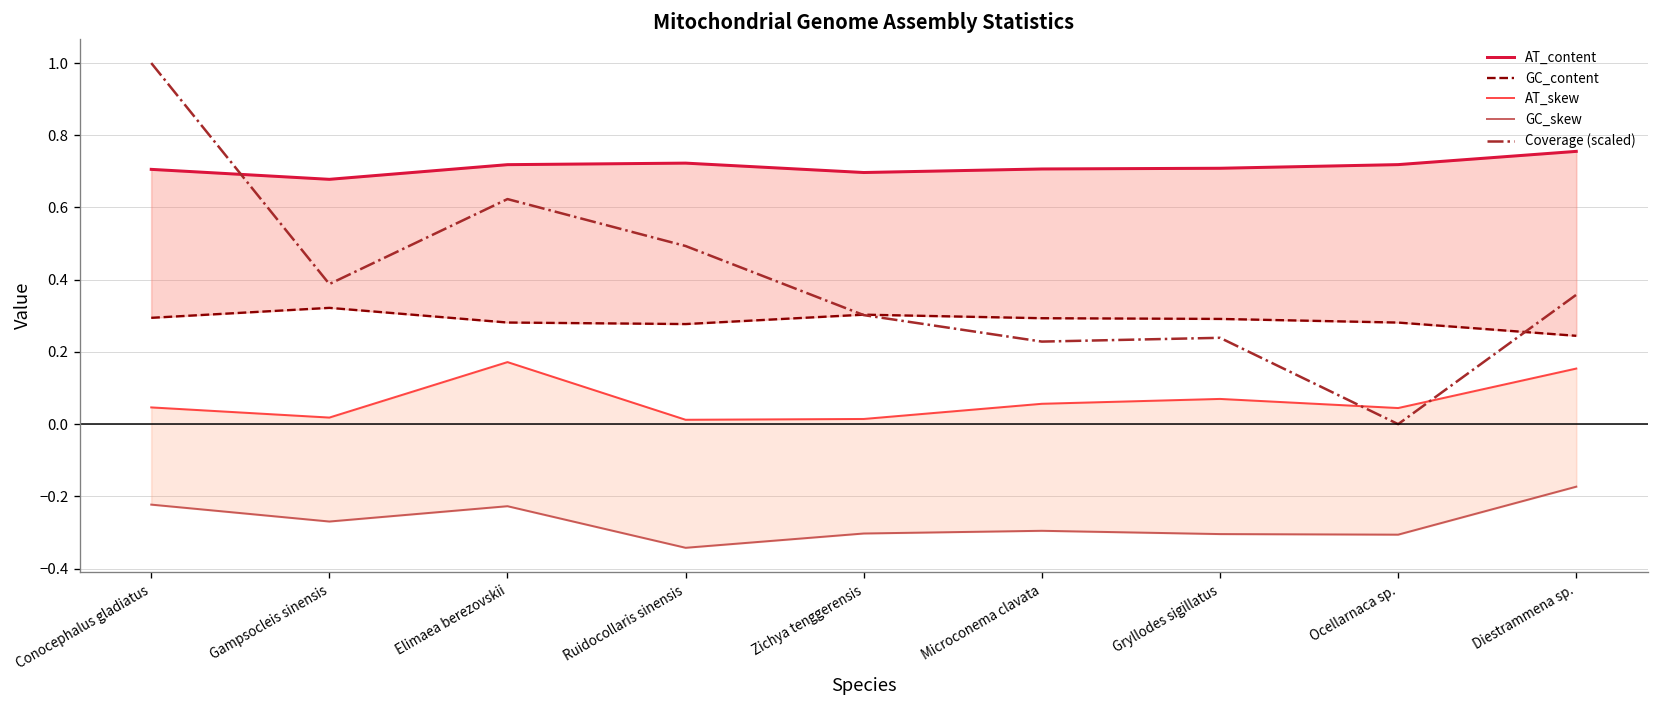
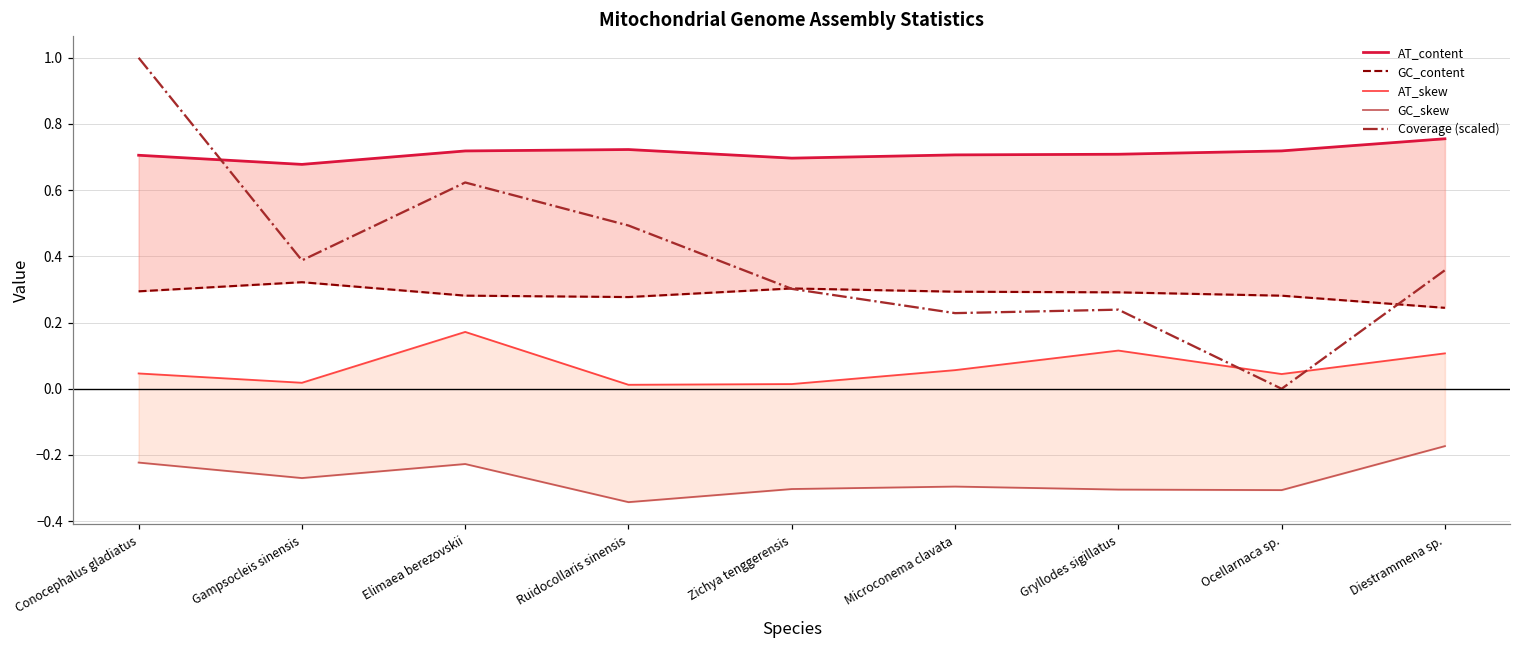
  {
    "GC_content": {
      "Conocephalus gladiatus": 0.29,
      "Gampsocleis sinensis": 0.32,
      "Elimaea berezovskii": 0.28,
      "Ruidocollaris sinensis": 0.28,
      "Microconema clavata": 0.29,
      "Gryllodes sigillatus": 0.29,
      "Ocellarnaca sp.": 0.28,
      "Diestrammena sp.": 0.24
    },
    "AT_skew": {
      "Conocephalus gladiatus": 0.05,
      "Gampsocleis sinensis": 0.02,
      "Elimaea berezovskii": 0.17,
      "Ruidocollaris sinensis": 0.01,
      "Zichya tenggerensis": 0.01,
      "Microconema clavata": 0.06,
-     "Gryllodes sigillatus": 0.07,
+     "Gryllodes sigillatus": 0.12,
      "Ocellarnaca sp.": 0.04,
-     "Diestrammena sp.": 0.15
+     "Diestrammena sp.": 0.11
    }
  }
